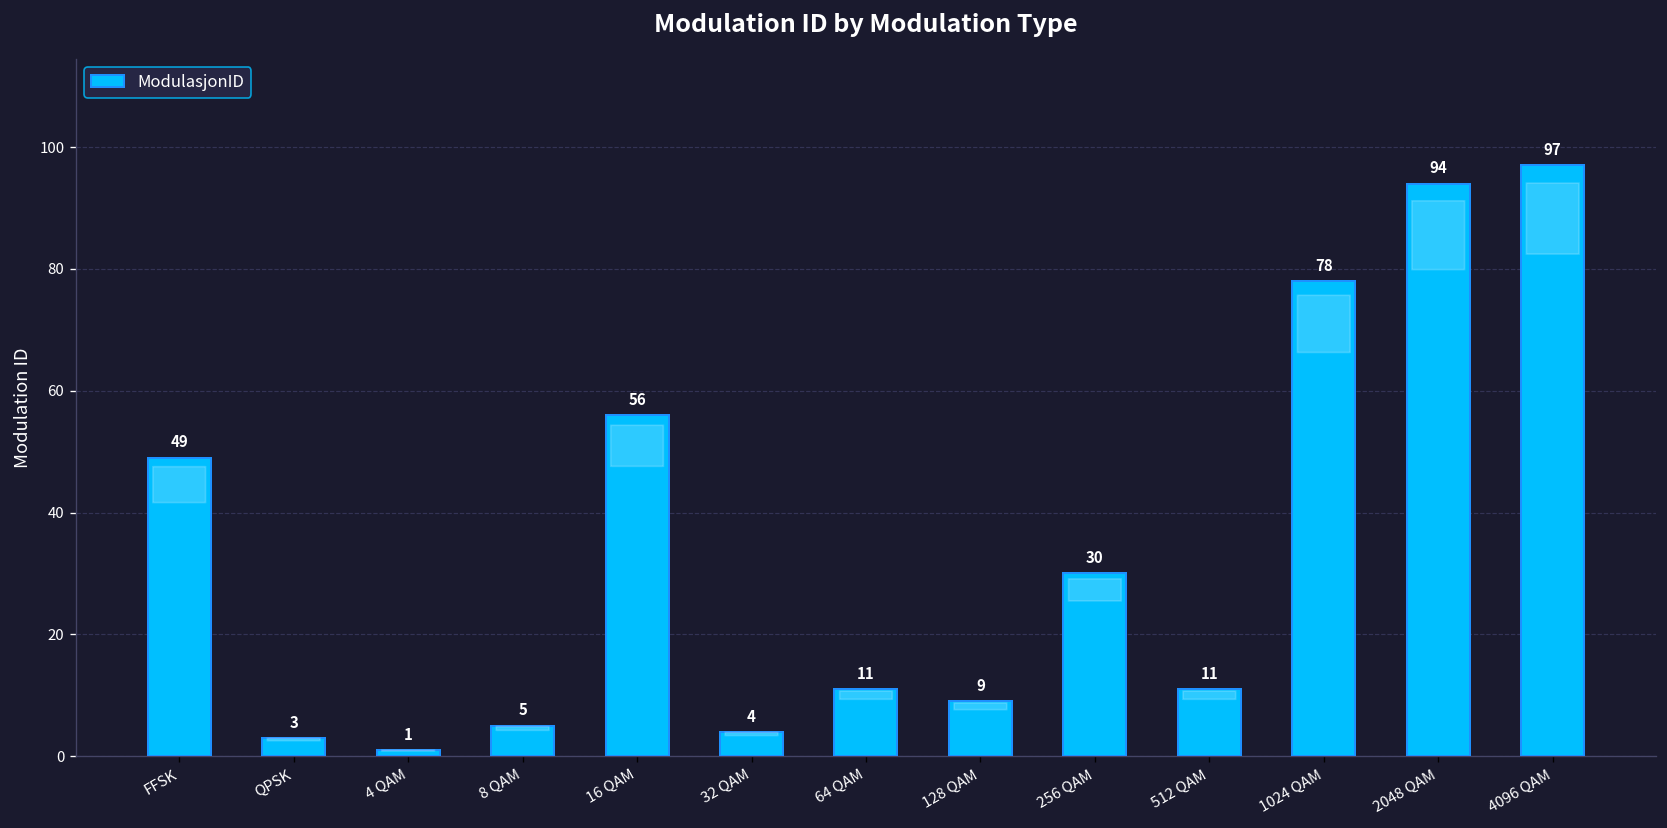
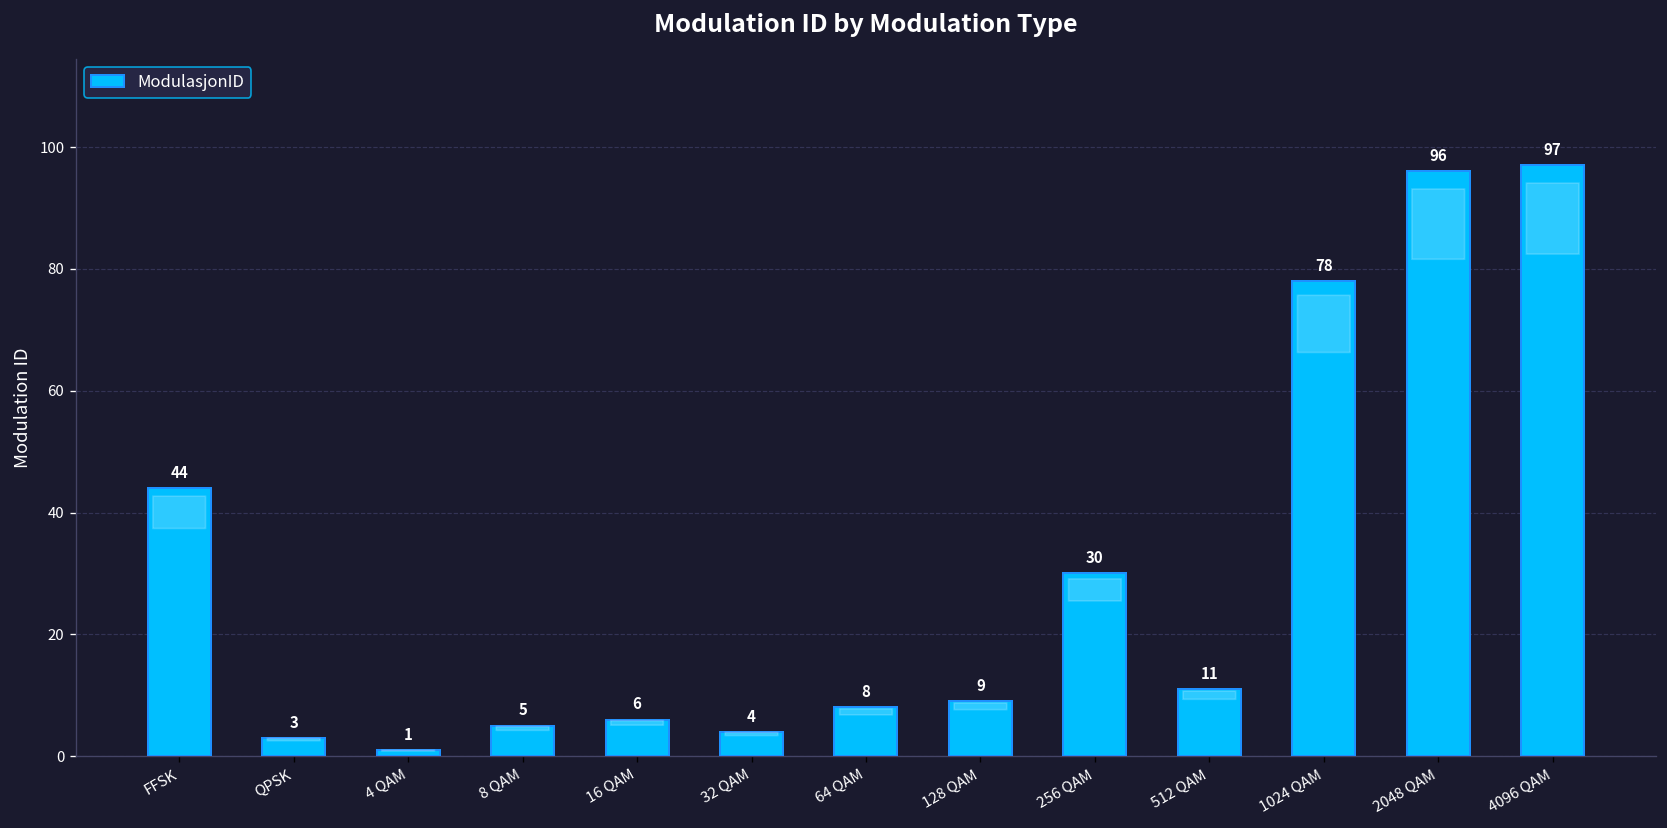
  {
-   "FFSK": 49,
+   "FFSK": 44,
    "QPSK": 3,
    "4 QAM": 1,
    "8 QAM": 5,
-   "16 QAM": 56,
+   "16 QAM": 6,
    "32 QAM": 4,
-   "64 QAM": 11,
+   "64 QAM": 8,
    "128 QAM": 9,
    "256 QAM": 30,
    "512 QAM": 11,
    "1024 QAM": 78,
-   "2048 QAM": 94,
+   "2048 QAM": 96,
    "4096 QAM": 97
  }
